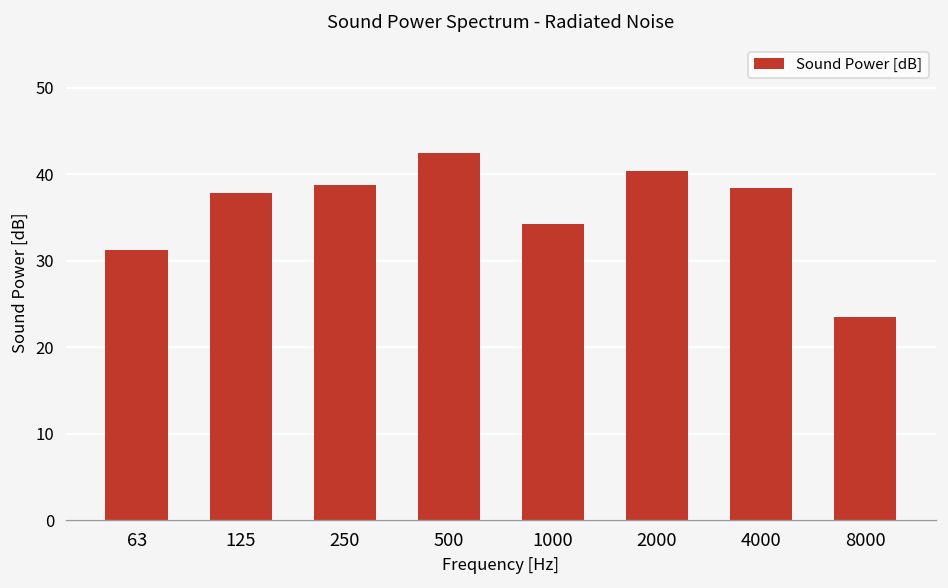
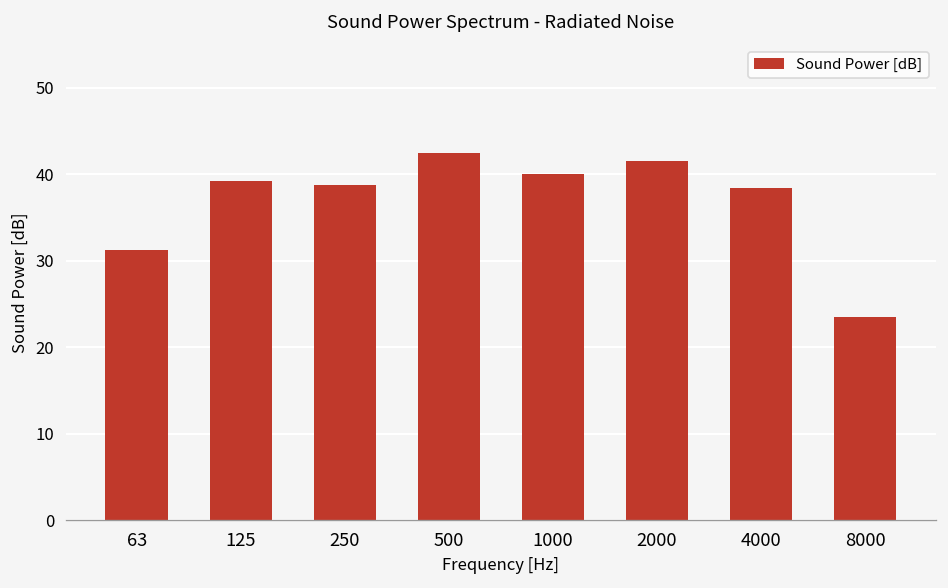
  {
    "63": 31,
-   "125": 38,
+   "125": 39,
    "250": 39,
    "500": 42,
-   "1000": 34,
-   "2000": 40,
+   "1000": 40,
+   "2000": 41,
    "4000": 38,
    "8000": 24
  }
